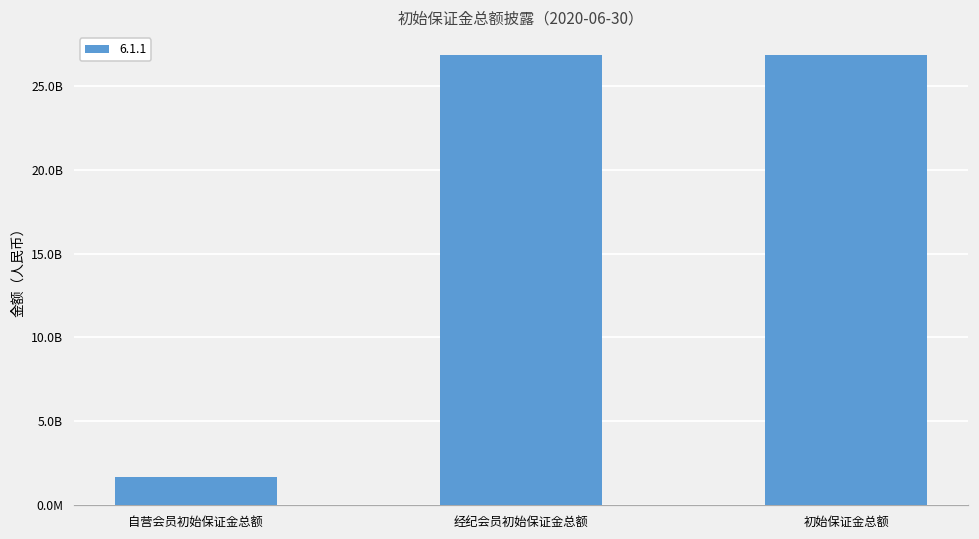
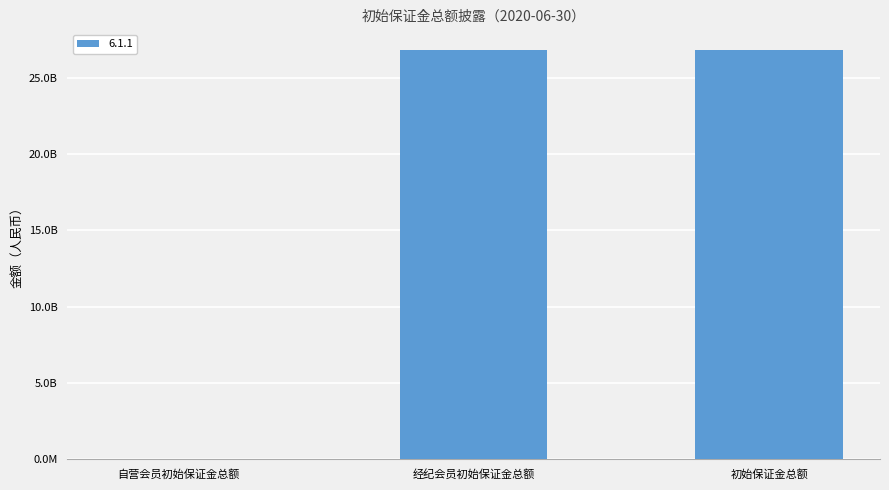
  {
-   "自营会员初始保证金总额": 1700000000,
+   "自营会员初始保证金总额": 0,
    "经纪会员初始保证金总额": 26800000000,
    "初始保证金总额": 26800000000
  }
